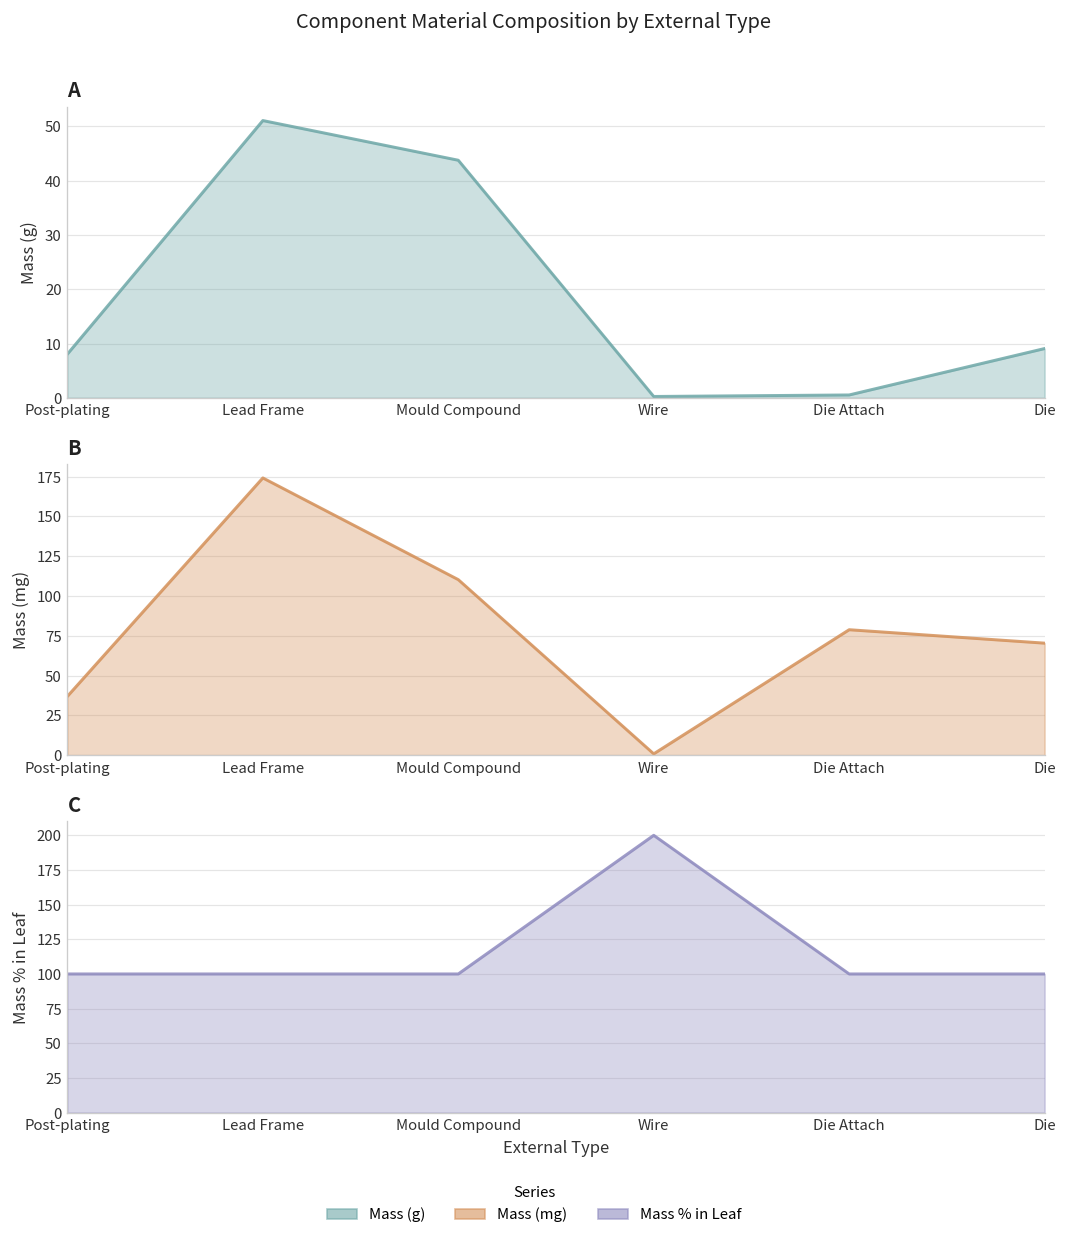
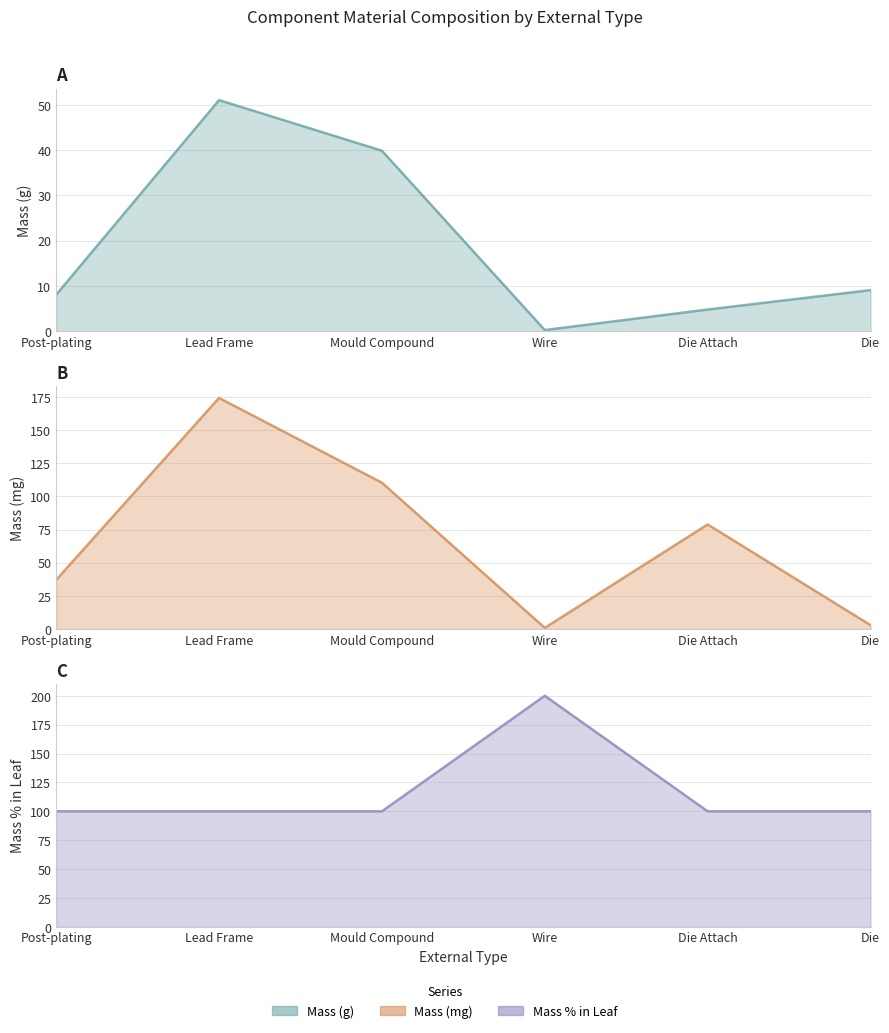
  {
    "A": {
      "Post-plating": 8,
      "Lead Frame": 51,
-     "Mould Compound": 44,
+     "Mould Compound": 40,
      "Wire": 0,
-     "Die Attach": 1,
+     "Die Attach": 5,
      "Die": 9
    },
    "B": {
      "Post-plating": 37,
      "Lead Frame": 174,
      "Mould Compound": 110,
      "Wire": 1,
      "Die Attach": 79,
-     "Die": 70
+     "Die": 3
    },
    "C": {
      "Post-plating": 100,
      "Lead Frame": 100,
      "Mould Compound": 100,
      "Wire": 200,
      "Die Attach": 100,
      "Die": 100
    }
  }
